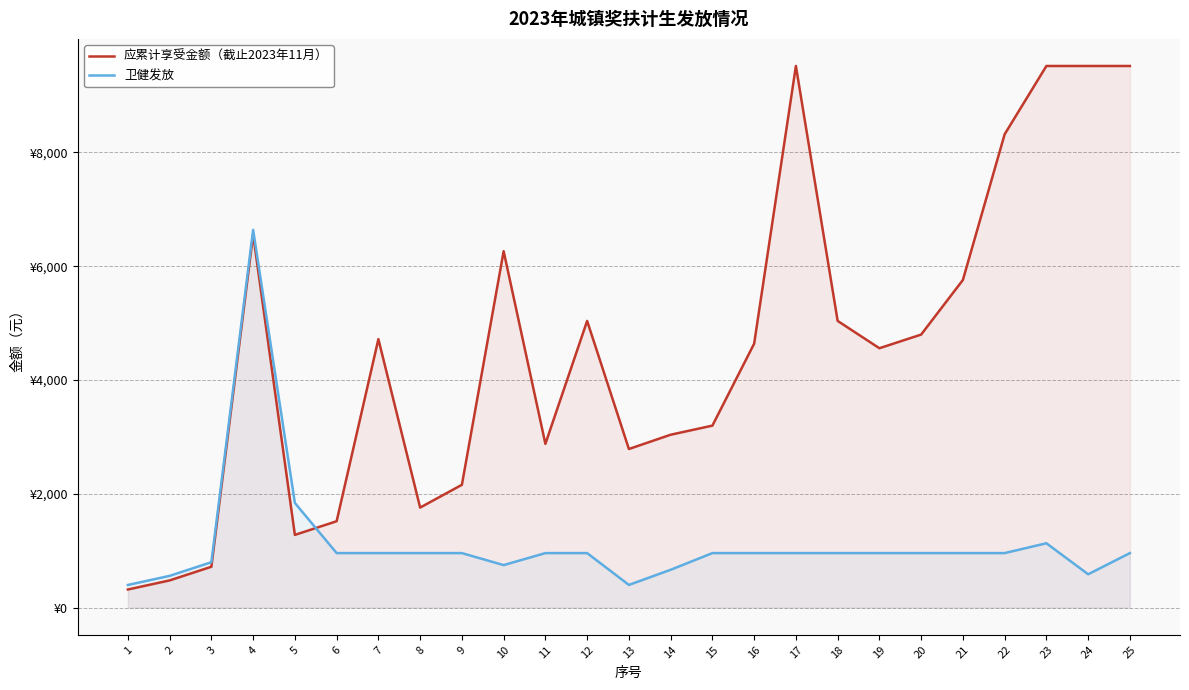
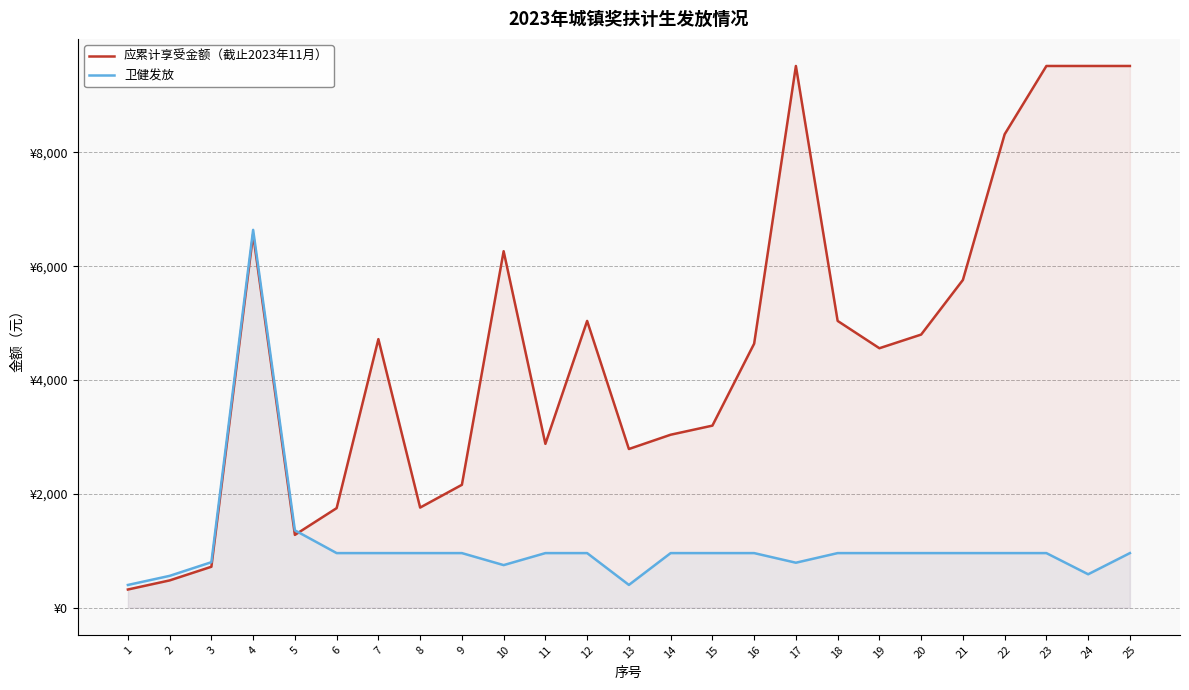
  {
    "应累计享受金额（截止2023年11月）": {
      "1": "¥300",
      "2": "¥500",
      "3": "¥700",
      "4": "¥6,600",
      "5": "¥1,300",
-     "6": "¥1,500",
+     "6": "¥1,800",
      "7": "¥4,700",
      "8": "¥1,800",
      "9": "¥2,200",
      "10": "¥6,300",
      "11": "¥2,900",
      "12": "¥5,000",
      "13": "¥2,800",
      "14": "¥3,000",
      "15": "¥3,200",
      "16": "¥4,600",
      "17": "¥9,500",
      "18": "¥5,000",
      "19": "¥4,600",
      "20": "¥4,800",
      "21": "¥5,800",
      "22": "¥8,300",
      "23": "¥9,500",
      "24": "¥9,500",
      "25": "¥9,500"
    },
    "卫健发放": {
      "1": "¥400",
      "2": "¥600",
      "3": "¥800",
      "4": "¥6,600",
-     "5": "¥1,800",
+     "5": "¥1,400",
      "6": "¥1,000",
      "7": "¥1,000",
      "8": "¥1,000",
      "9": "¥1,000",
      "10": "¥700",
      "11": "¥1,000",
      "12": "¥1,000",
      "13": "¥400",
-     "14": "¥700",
+     "14": "¥1,000",
      "15": "¥1,000",
      "16": "¥1,000",
-     "17": "¥1,000",
+     "17": "¥800",
      "18": "¥1,000",
      "19": "¥1,000",
      "20": "¥1,000",
      "21": "¥1,000",
      "22": "¥1,000",
-     "23": "¥1,100",
+     "23": "¥1,000",
      "24": "¥600",
      "25": "¥1,000"
    }
  }
